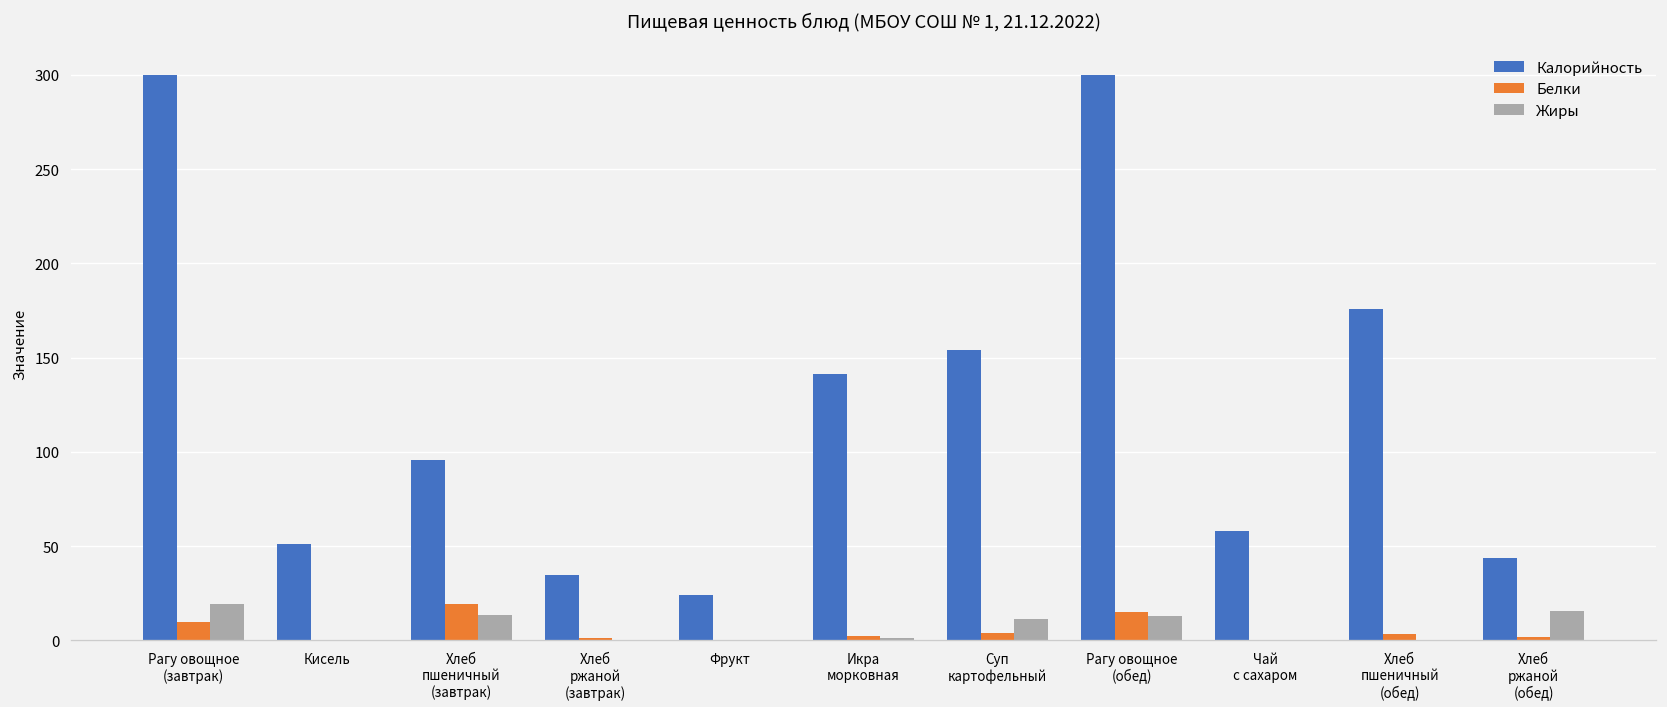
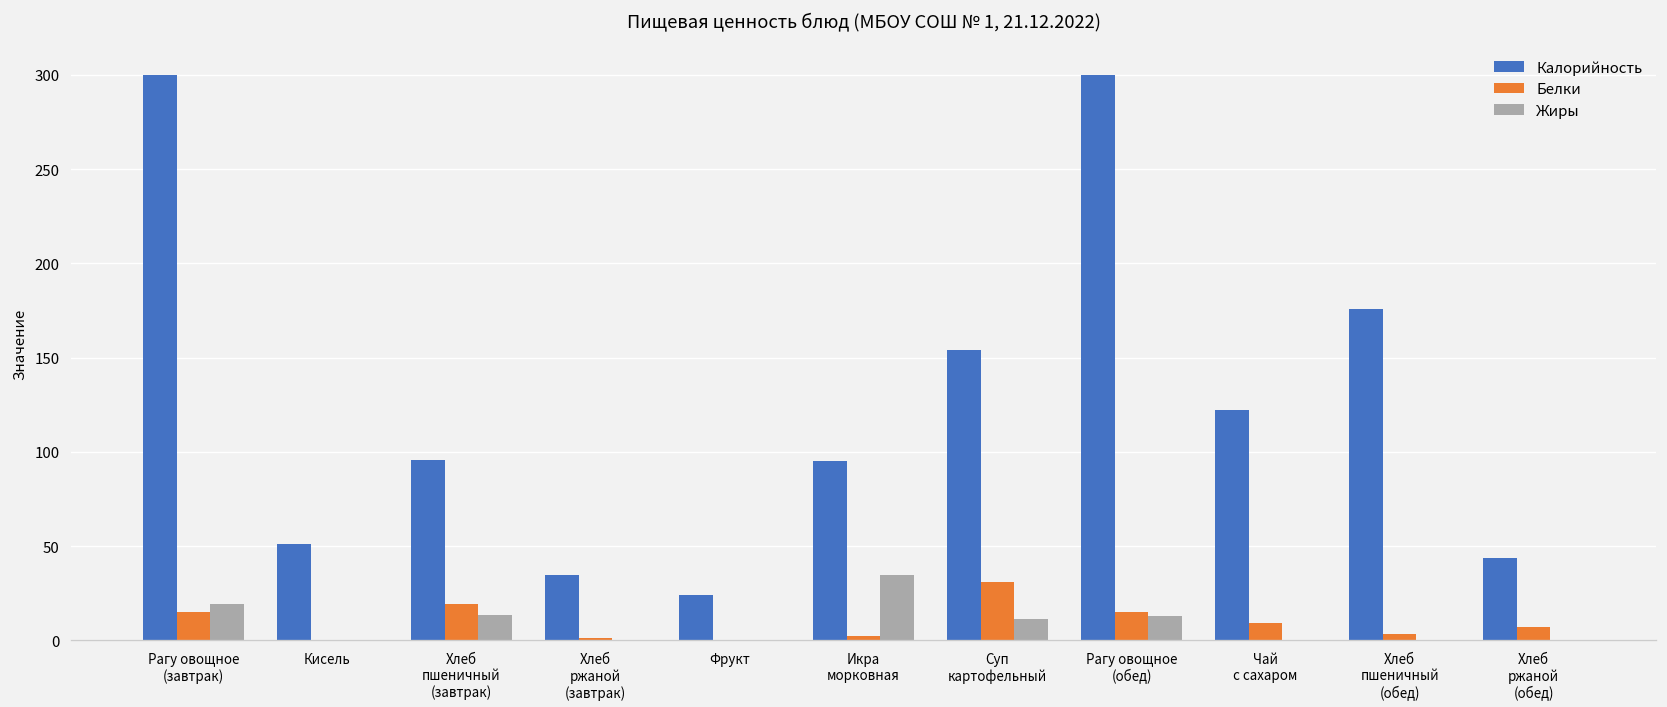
  {
    "Калорийность": {
      "Рагу овощное (завтрак)": 300,
      "Кисель": 51,
      "Хлеб пшеничный (завтрак)": 96,
      "Хлеб ржаной (завтрак)": 35,
      "Фрукт": 24,
-     "Икра морковная": 141,
+     "Икра морковная": 95,
      "Суп картофельный": 154,
      "Рагу овощное (обед)": 300,
-     "Чай с сахаром": 58,
+     "Чай с сахаром": 122,
      "Хлеб пшеничный (обед)": 176,
      "Хлеб ржаной (обед)": 44
    },
    "Белки": {
-     "Рагу овощное (завтрак)": 10,
+     "Рагу овощное (завтрак)": 15,
      "Кисель": 0,
      "Хлеб пшеничный (завтрак)": 19,
      "Икра морковная": 2,
-     "Суп картофельный": 4,
+     "Суп картофельный": 31,
      "Рагу овощное (обед)": 15,
-     "Чай с сахаром": 0,
+     "Чай с сахаром": 9,
      "Хлеб пшеничный (обед)": 3,
-     "Хлеб ржаной (обед)": 2
+     "Хлеб ржаной (обед)": 7
    },
    "Жиры": {
      "Рагу овощное (завтрак)": 19,
      "Кисель": 0,
      "Хлеб пшеничный (завтрак)": 13,
      "Фрукт": 0,
-     "Икра морковная": 1,
+     "Икра морковная": 35,
      "Суп картофельный": 11,
      "Рагу овощное (обед)": 13,
      "Чай с сахаром": 0,
-     "Хлеб ржаной (обед)": 16
+     "Хлеб ржаной (обед)": 0
    }
  }
